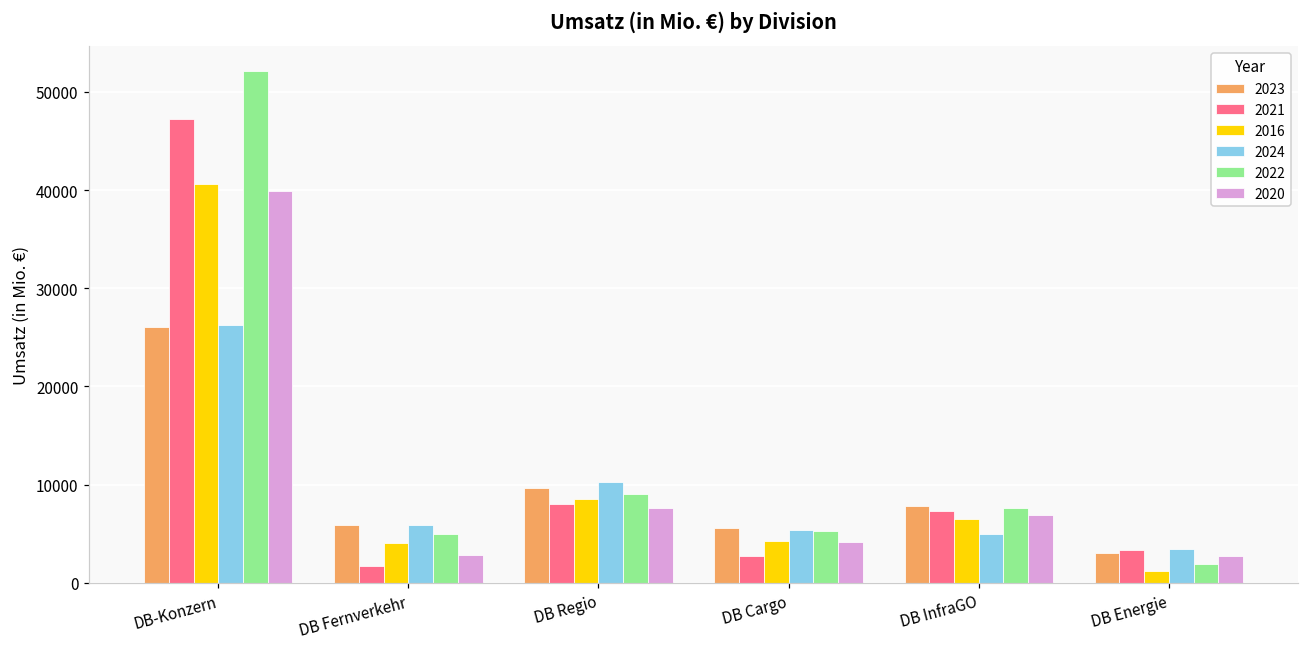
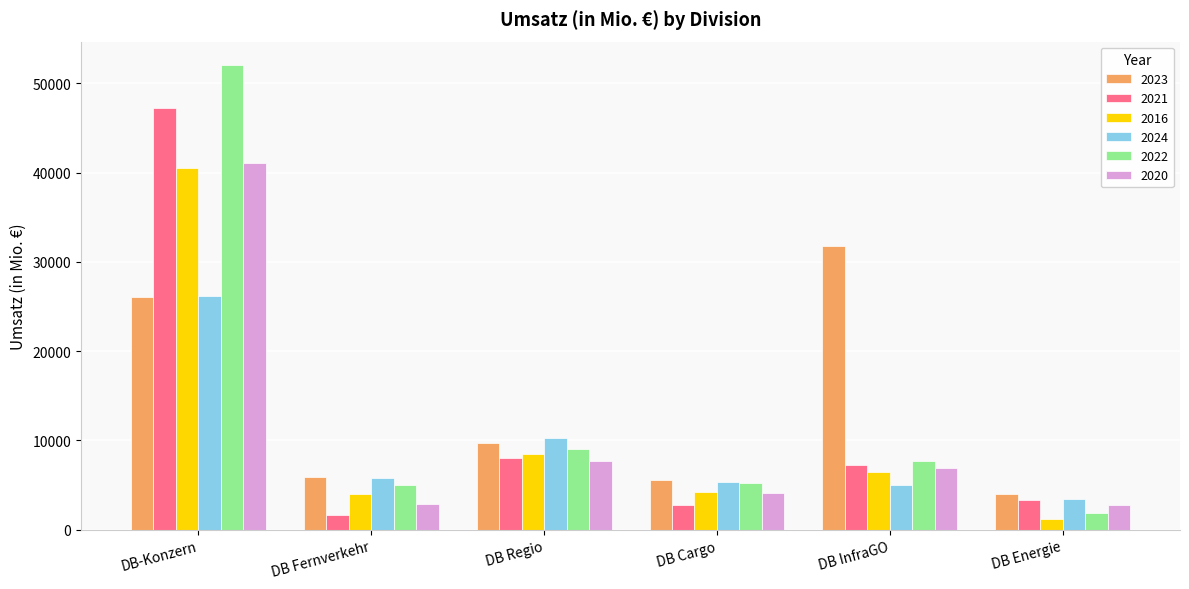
  {
    "2023": {
      "DB-Konzern": 26000,
      "DB Fernverkehr": 6000,
      "DB Regio": 10000,
      "DB Cargo": 6000,
-     "DB InfraGO": 8000,
-     "DB Energie": 3000
+     "DB InfraGO": 32000,
+     "DB Energie": 4000
    },
    "2021": {
      "DB-Konzern": 47000,
      "DB Fernverkehr": 2000,
      "DB Regio": 8000,
      "DB Cargo": 3000,
      "DB InfraGO": 7000,
      "DB Energie": 3000
    },
    "2016": {
      "DB-Konzern": 41000,
      "DB Fernverkehr": 4000,
      "DB Regio": 9000,
      "DB Cargo": 4000,
      "DB InfraGO": 6000,
      "DB Energie": 1000
    },
    "2024": {
      "DB-Konzern": 26000,
      "DB Fernverkehr": 6000,
      "DB Regio": 10000,
      "DB Cargo": 5000,
      "DB InfraGO": 5000,
      "DB Energie": 3000
    },
    "2022": {
      "DB-Konzern": 52000,
      "DB Fernverkehr": 5000,
      "DB Regio": 9000,
      "DB Cargo": 5000,
      "DB InfraGO": 8000,
      "DB Energie": 2000
    },
    "2020": {
-     "DB-Konzern": 40000,
+     "DB-Konzern": 41000,
      "DB Fernverkehr": 3000,
      "DB Regio": 8000,
      "DB Cargo": 4000,
      "DB InfraGO": 7000,
      "DB Energie": 3000
    }
  }
